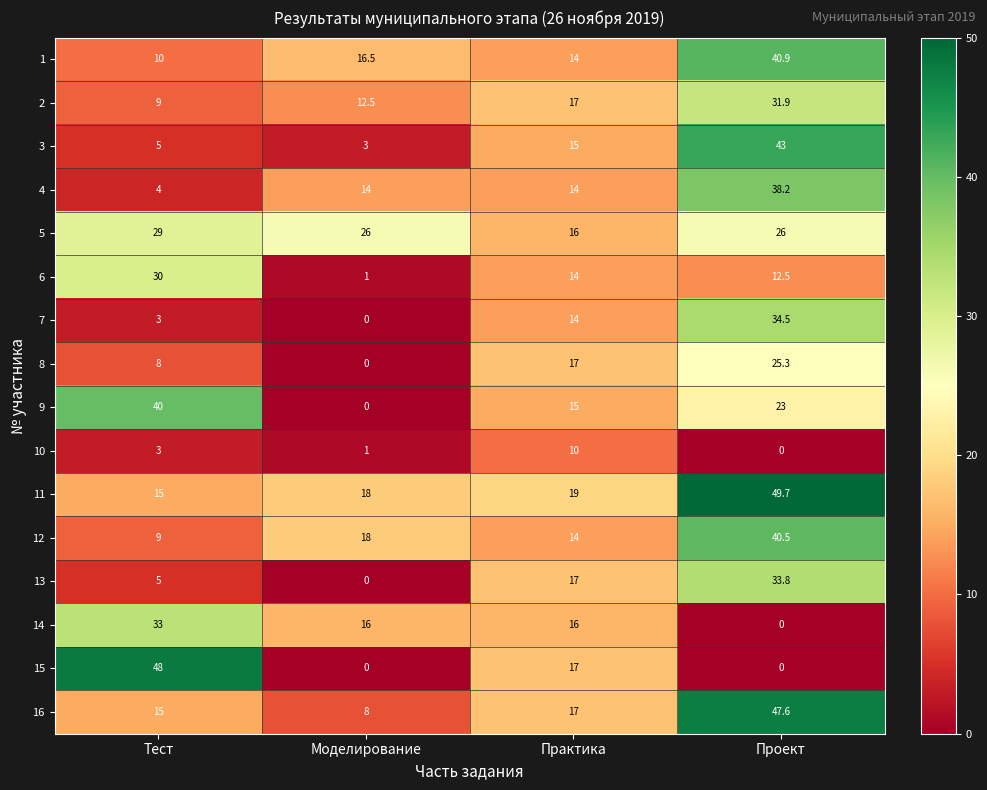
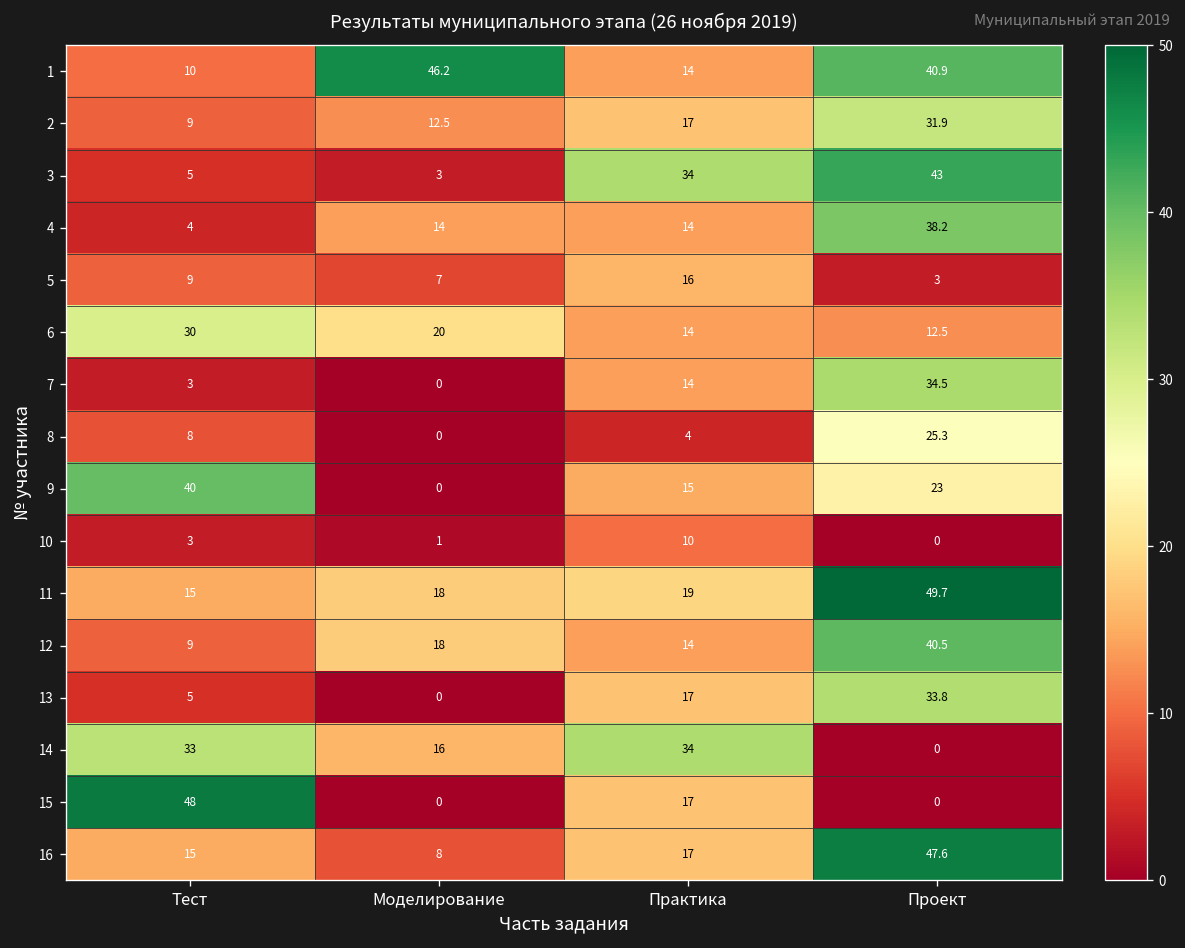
  {
    "1": {
      "Тест": 10,
-     "Моделирование": 16.5,
+     "Моделирование": 46.2,
      "Практика": 14,
      "Проект": 40.9
    },
    "2": {
      "Тест": 9,
      "Моделирование": 12.5,
      "Практика": 17,
      "Проект": 31.9
    },
    "3": {
      "Тест": 5,
      "Моделирование": 3,
-     "Практика": 15,
+     "Практика": 34,
      "Проект": 43
    },
    "4": {
      "Тест": 4,
      "Моделирование": 14,
      "Практика": 14,
      "Проект": 38.2
    },
    "5": {
-     "Тест": 29,
-     "Моделирование": 26,
+     "Тест": 9,
+     "Моделирование": 7,
      "Практика": 16,
-     "Проект": 26
+     "Проект": 3
    },
    "6": {
      "Тест": 30,
-     "Моделирование": 1,
+     "Моделирование": 20,
      "Практика": 14,
      "Проект": 12.5
    },
    "7": {
      "Тест": 3,
      "Моделирование": 0,
      "Практика": 14,
      "Проект": 34.5
    },
    "8": {
      "Тест": 8,
      "Моделирование": 0,
-     "Практика": 17,
+     "Практика": 4,
      "Проект": 25.3
    },
    "9": {
      "Тест": 40,
      "Моделирование": 0,
      "Практика": 15,
      "Проект": 23
    },
    "10": {
      "Тест": 3,
      "Моделирование": 1,
      "Практика": 10,
      "Проект": 0
    },
    "11": {
      "Тест": 15,
      "Моделирование": 18,
      "Практика": 19,
      "Проект": 49.7
    },
    "12": {
      "Тест": 9,
      "Моделирование": 18,
      "Практика": 14,
      "Проект": 40.5
    },
    "13": {
      "Тест": 5,
      "Моделирование": 0,
      "Практика": 17,
      "Проект": 33.8
    },
    "14": {
      "Тест": 33,
      "Моделирование": 16,
-     "Практика": 16,
+     "Практика": 34,
      "Проект": 0
    },
    "15": {
      "Тест": 48,
      "Моделирование": 0,
      "Практика": 17,
      "Проект": 0
    },
    "16": {
      "Тест": 15,
      "Моделирование": 8,
      "Практика": 17,
      "Проект": 47.6
    }
  }
